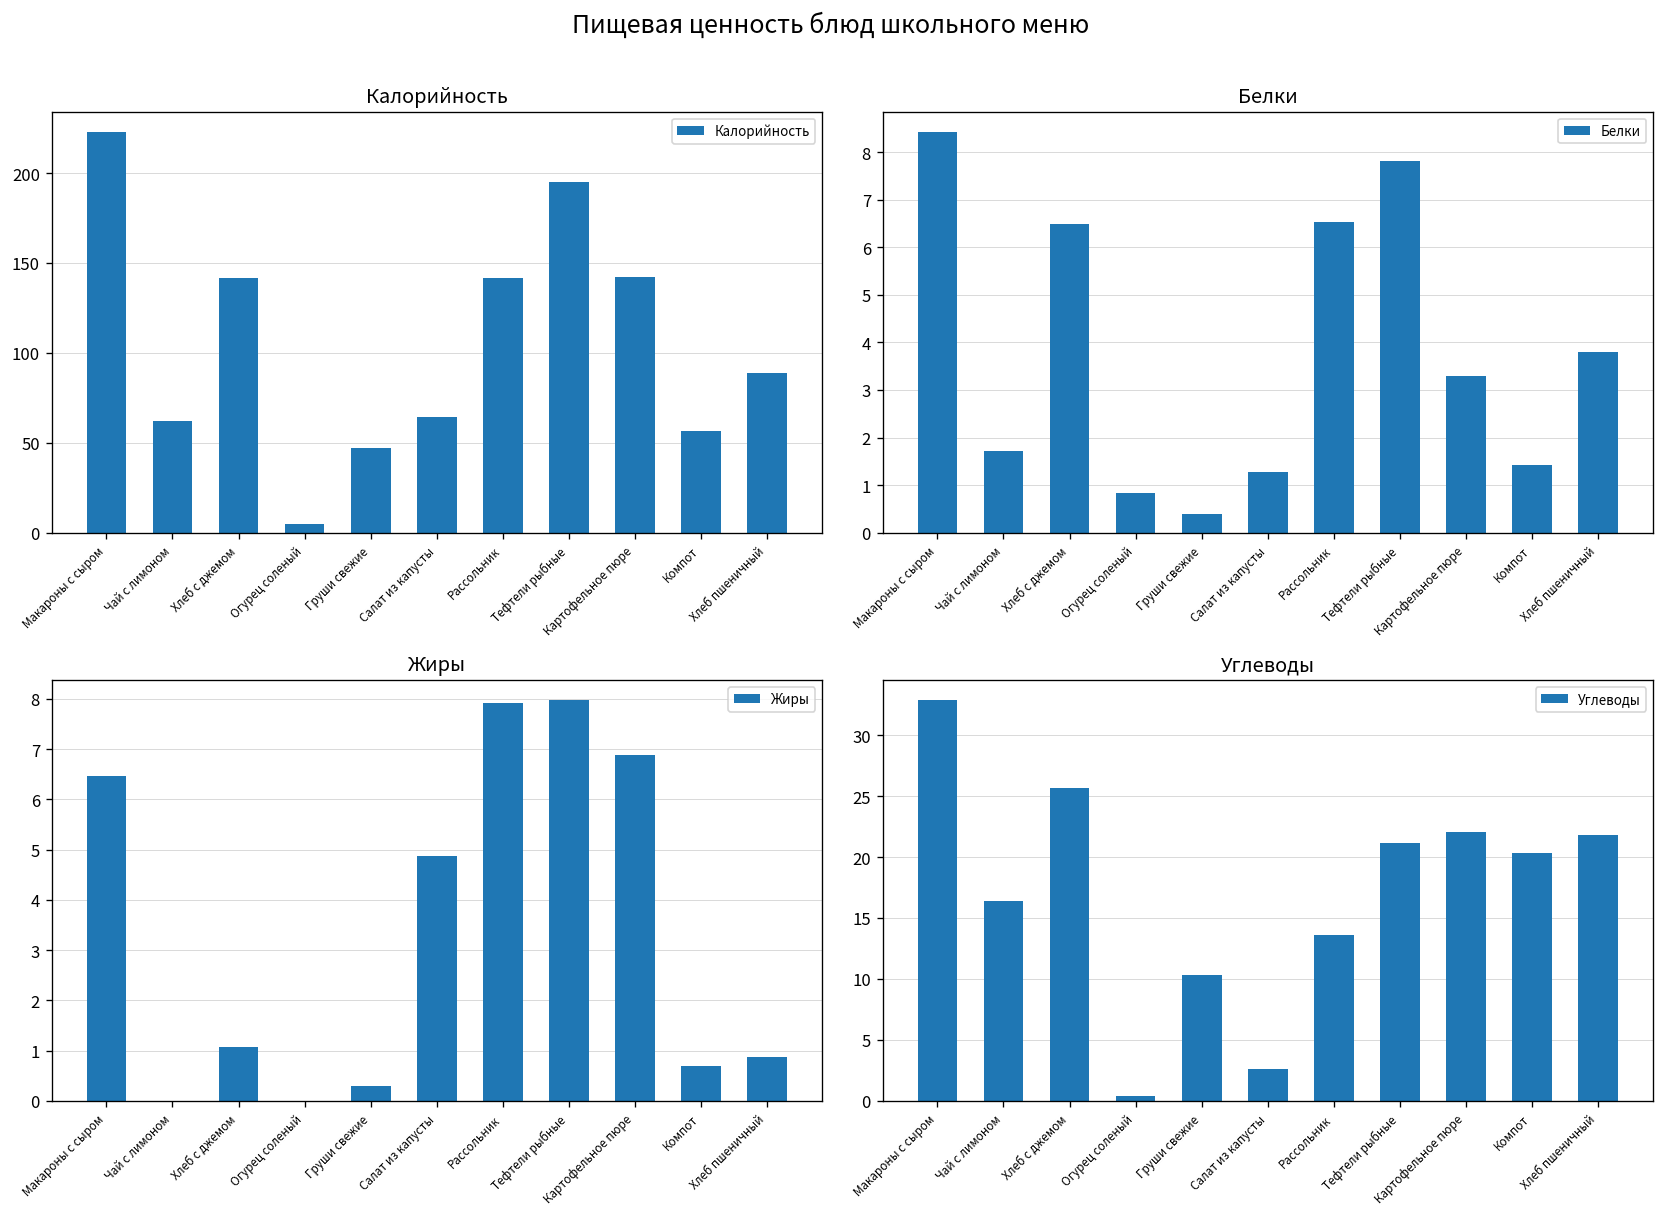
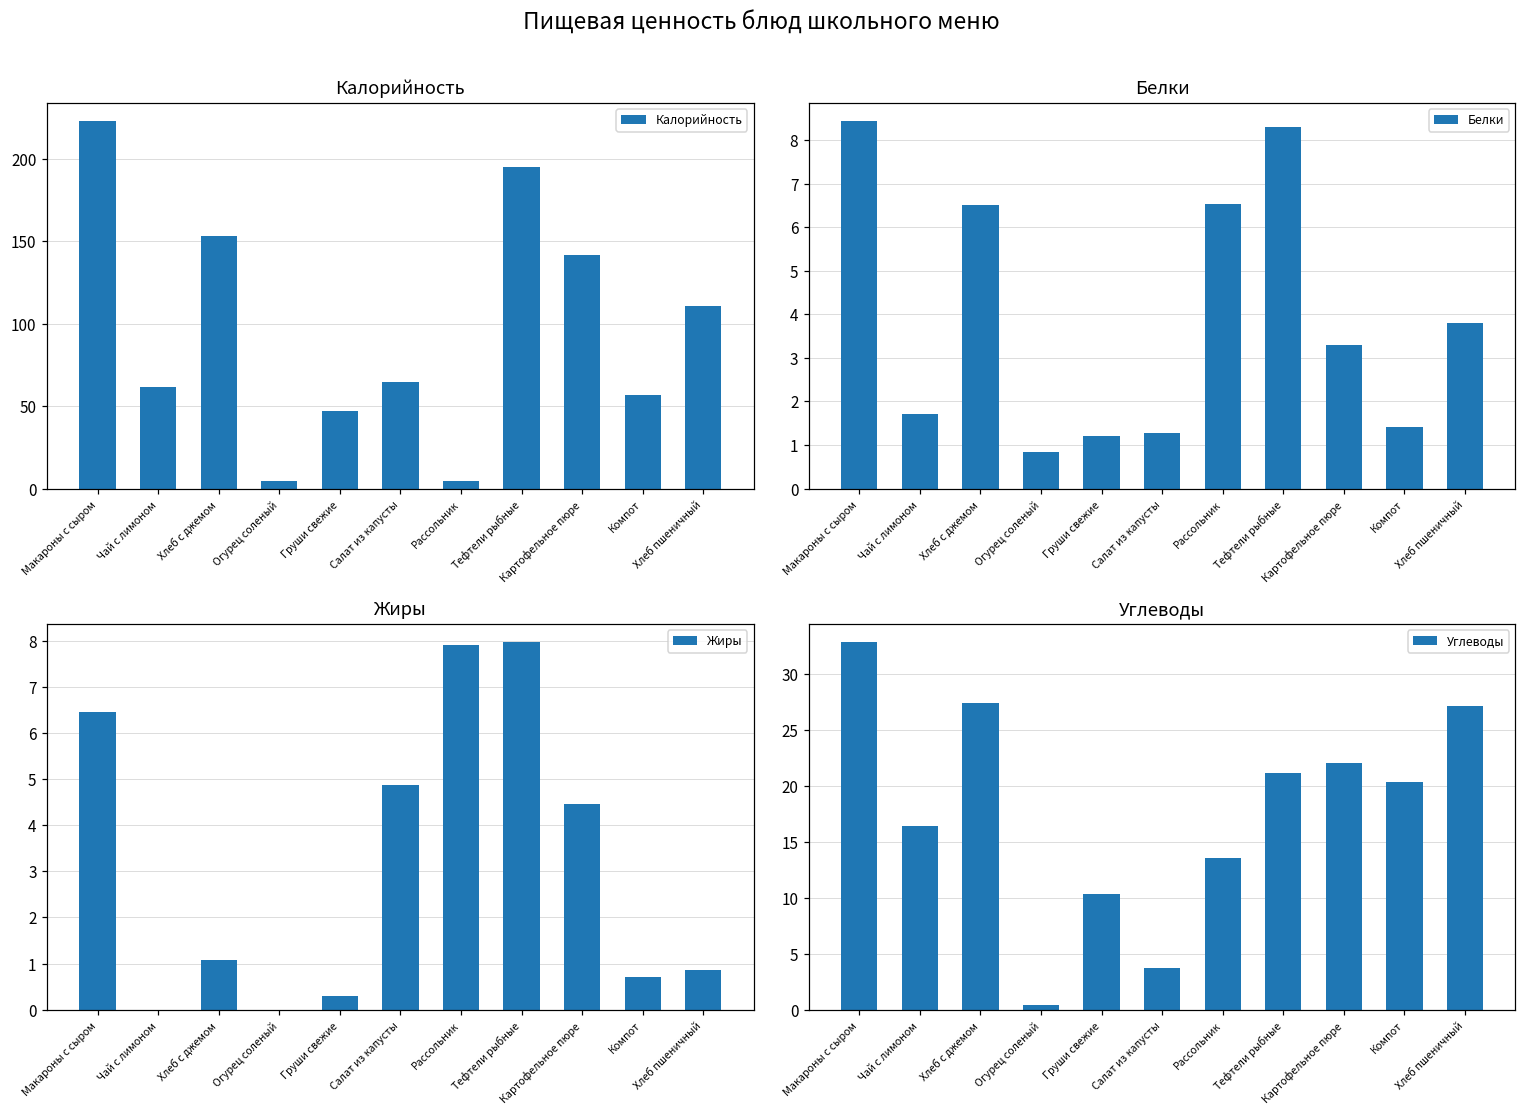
  {
    "Калорийность": {
      "Макароны с сыром": 223,
      "Чай с лимоном": 62,
-     "Хлеб с джемом": 142,
+     "Хлеб с джемом": 153,
      "Огурец соленый": 5,
      "Груши свежие": 47,
      "Салат из капусты": 65,
-     "Рассольник": 142,
+     "Рассольник": 5,
      "Тефтели рыбные": 195,
      "Картофельное пюре": 142,
      "Компот": 57,
-     "Хлеб пшеничный": 89
+     "Хлеб пшеничный": 111
    },
    "Белки": {
      "Макароны с сыром": 8.4,
      "Чай с лимоном": 1.7,
      "Хлеб с джемом": 6.5,
      "Огурец соленый": 0.8,
-     "Груши свежие": 0.4,
+     "Груши свежие": 1.2,
      "Салат из капусты": 1.3,
      "Рассольник": 6.5,
-     "Тефтели рыбные": 7.8,
+     "Тефтели рыбные": 8.3,
      "Картофельное пюре": 3.3,
      "Компот": 1.4,
      "Хлеб пшеничный": 3.8
    },
    "Жиры": {
      "Макароны с сыром": 6.5,
      "Чай с лимоном": 0.0,
      "Хлеб с джемом": 1.1,
      "Огурец соленый": 0.0,
      "Груши свежие": 0.3,
      "Салат из капусты": 4.9,
      "Рассольник": 7.9,
      "Тефтели рыбные": 8.0,
-     "Картофельное пюре": 6.9,
+     "Картофельное пюре": 4.5,
      "Компот": 0.7,
      "Хлеб пшеничный": 0.9
    },
    "Углеводы": {
      "Макароны с сыром": 32.9,
      "Чай с лимоном": 16.4,
-     "Хлеб с джемом": 25.6,
+     "Хлеб с джемом": 27.5,
      "Огурец соленый": 0.4,
      "Груши свежие": 10.3,
-     "Салат из капусты": 2.6,
+     "Салат из капусты": 3.7,
      "Рассольник": 13.6,
      "Тефтели рыбные": 21.1,
      "Картофельное пюре": 22.1,
      "Компот": 20.4,
-     "Хлеб пшеничный": 21.8
+     "Хлеб пшеничный": 27.2
    }
  }
